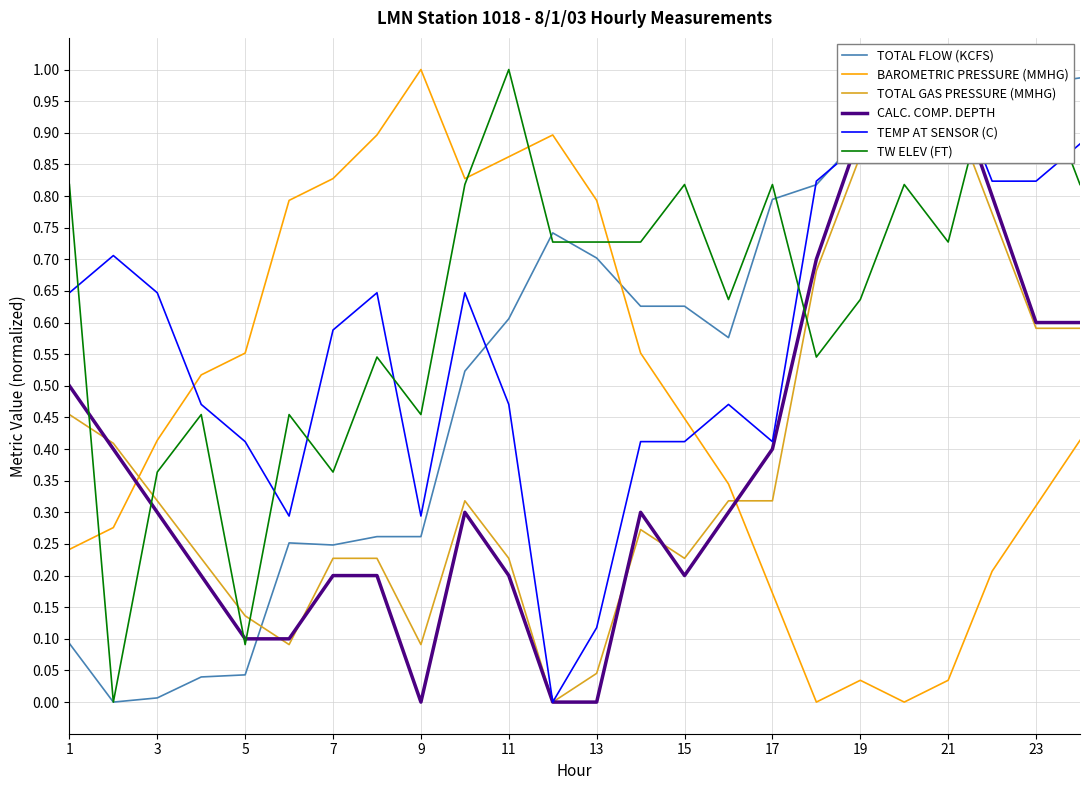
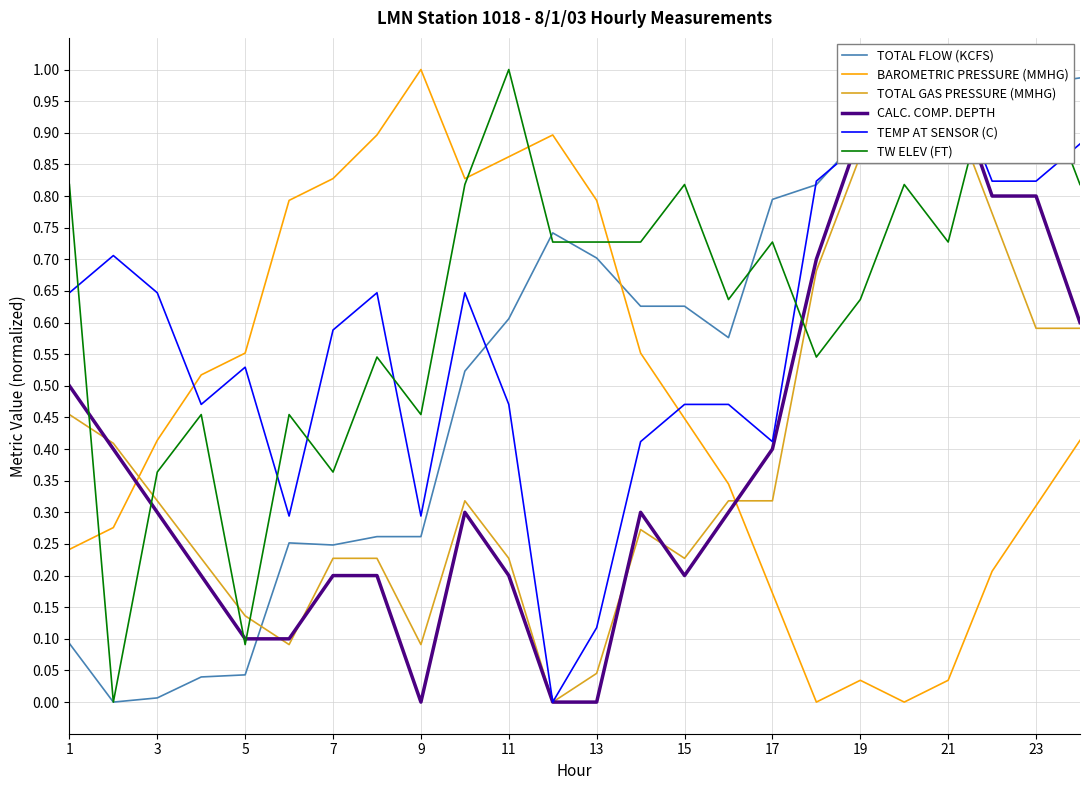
  {
    "TOTAL FLOW (KCFS)": {
      "1": 0.09,
      "3": 0.01,
      "5": 0.04,
      "7": 0.25,
      "9": 0.26,
      "11": 0.61,
      "13": 0.70,
      "15": 0.63,
      "17": 0.79
    },
    "CALC. COMP. DEPTH": {
      "1": 0.50,
      "3": 0.30,
      "5": 0.10,
      "7": 0.20,
      "9": 0.00,
      "11": 0.20,
      "13": 0.00,
      "15": 0.20,
      "17": 0.40,
-     "23": 0.60
+     "23": 0.80
    },
    "TEMP AT SENSOR (C)": {
      "1": 0.65,
      "3": 0.65,
-     "5": 0.41,
+     "5": 0.53,
      "7": 0.59,
      "9": 0.29,
      "11": 0.47,
      "13": 0.12,
-     "15": 0.41,
+     "15": 0.47,
      "17": 0.41,
      "23": 0.82
    },
    "TW ELEV (FT)": {
      "1": 0.82,
      "3": 0.36,
      "5": 0.09,
      "7": 0.36,
      "9": 0.45,
      "11": 1.00,
      "13": 0.73,
      "15": 0.82,
-     "17": 0.82,
+     "17": 0.73,
      "19": 0.64,
      "21": 0.73
    }
  }
